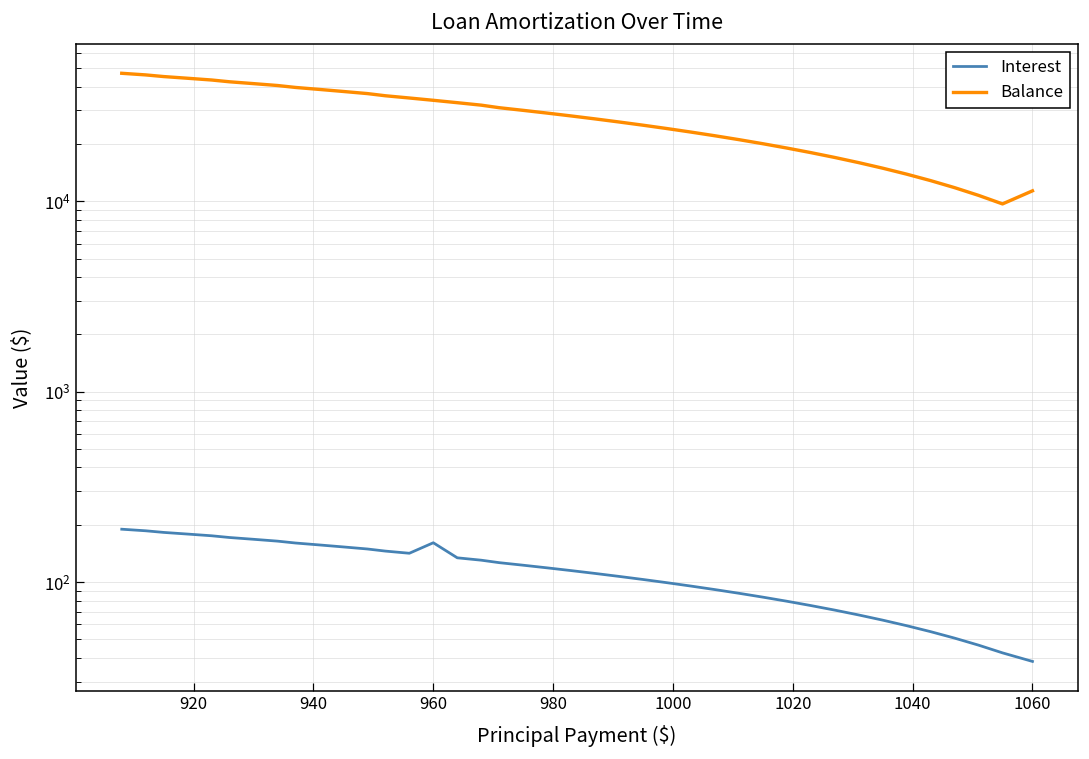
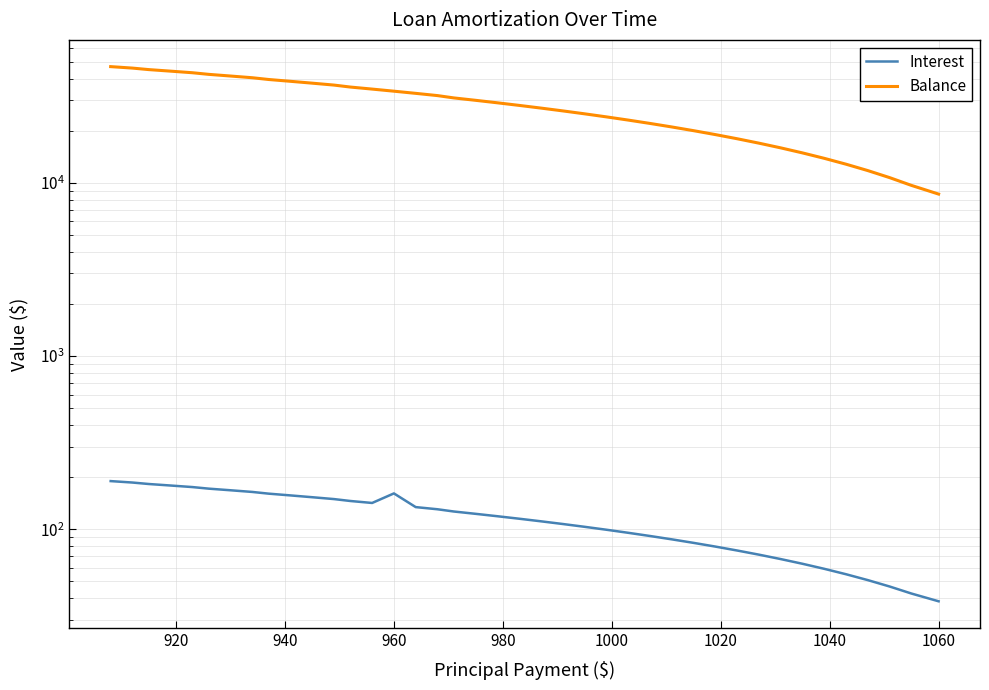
  {
    "Interest": {
      "960": 160,
      "1060": 38
    },
    "Balance": {
      "960": 34000,
-     "1060": 11000
+     "1060": 9000
    }
  }
